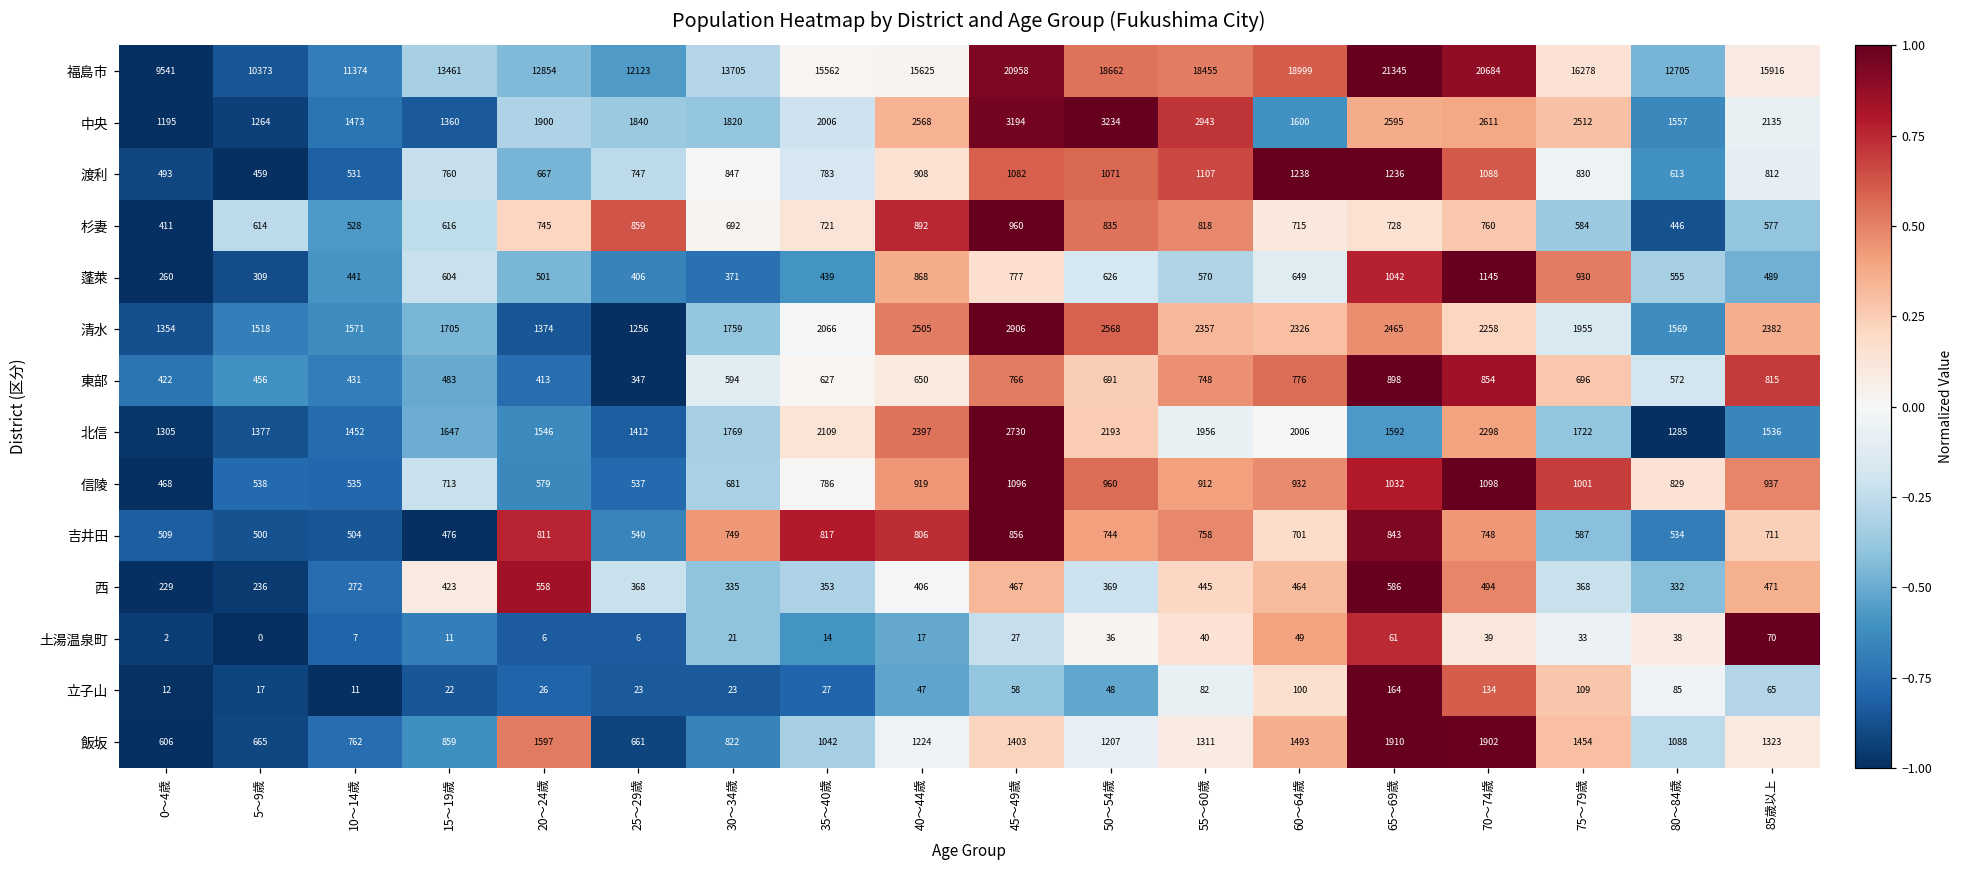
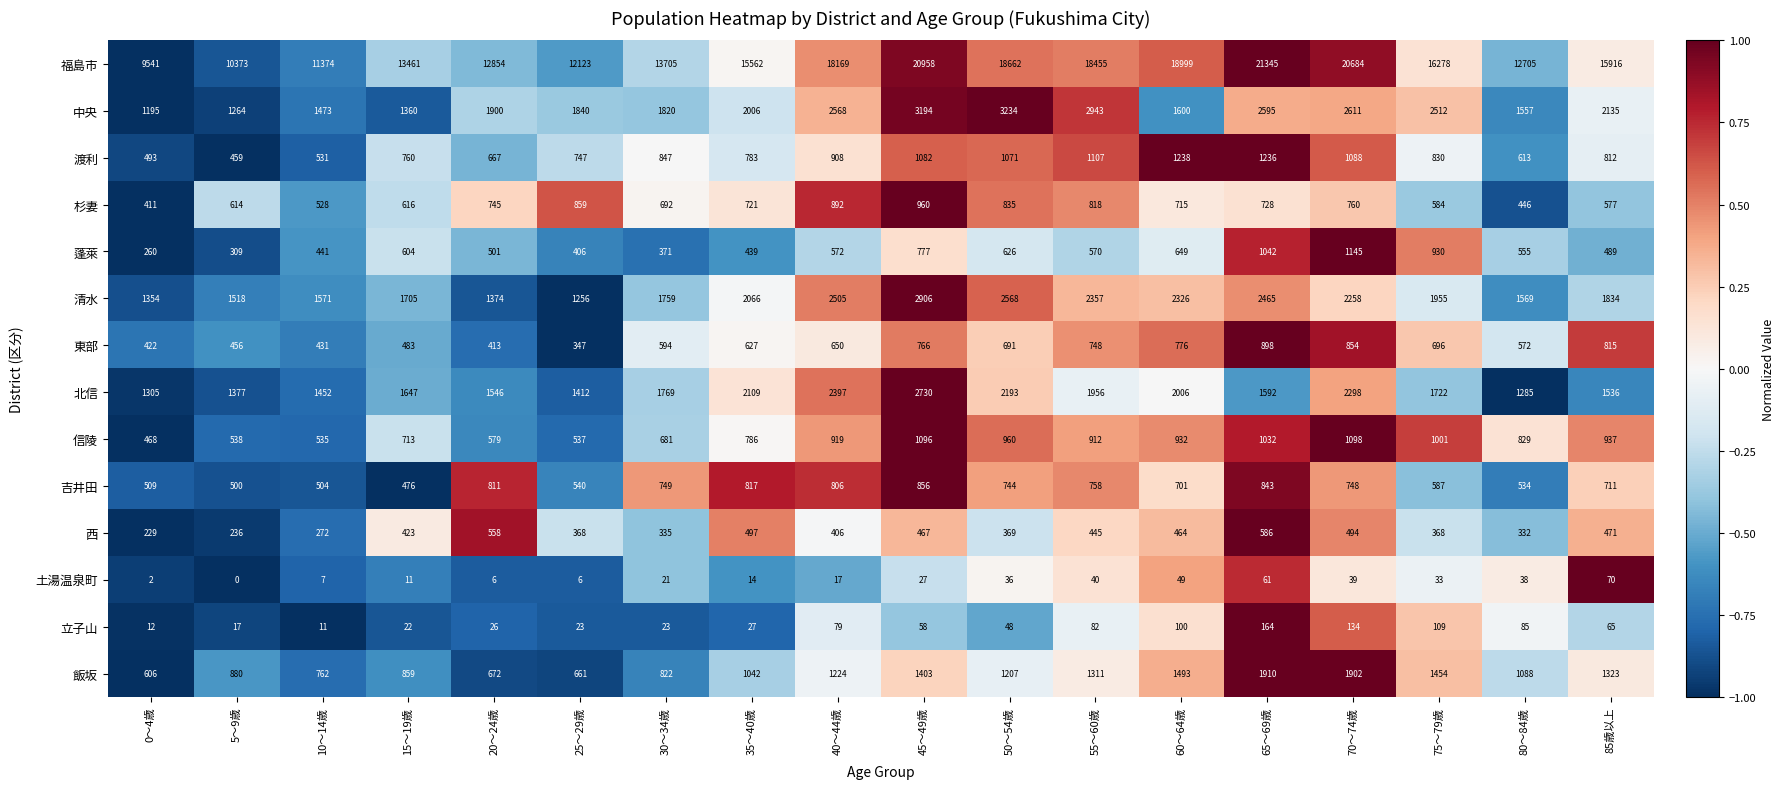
  {
    "福島市": {
      "0～4歳": 9541,
      "5～9歳": 10373,
      "10～14歳": 11374,
      "15～19歳": 13461,
      "20～24歳": 12854,
      "25～29歳": 12123,
      "30～34歳": 13705,
      "35～40歳": 15562,
-     "40～44歳": 15625,
+     "40～44歳": 18169,
      "45～49歳": 20958,
      "50～54歳": 18662,
      "55～60歳": 18455,
      "60～64歳": 18999,
      "65～69歳": 21345,
      "70～74歳": 20684,
      "75～79歳": 16278,
      "80～84歳": 12705,
      "85歳以上": 15916
    },
    "蓬萊": {
      "0～4歳": 260,
      "5～9歳": 309,
      "10～14歳": 441,
      "15～19歳": 604,
      "20～24歳": 501,
      "25～29歳": 406,
      "30～34歳": 371,
      "35～40歳": 439,
-     "40～44歳": 868,
+     "40～44歳": 572,
      "45～49歳": 777,
      "50～54歳": 626,
      "55～60歳": 570,
      "60～64歳": 649,
      "65～69歳": 1042,
      "70～74歳": 1145,
      "75～79歳": 930,
      "80～84歳": 555,
      "85歳以上": 489
    },
    "清水": {
      "0～4歳": 1354,
      "5～9歳": 1518,
      "10～14歳": 1571,
      "15～19歳": 1705,
      "20～24歳": 1374,
      "25～29歳": 1256,
      "30～34歳": 1759,
      "35～40歳": 2066,
      "40～44歳": 2505,
      "45～49歳": 2906,
      "50～54歳": 2568,
      "55～60歳": 2357,
      "60～64歳": 2326,
      "65～69歳": 2465,
      "70～74歳": 2258,
      "75～79歳": 1955,
      "80～84歳": 1569,
-     "85歳以上": 2382
+     "85歳以上": 1834
    },
    "西": {
      "0～4歳": 229,
      "5～9歳": 236,
      "10～14歳": 272,
      "15～19歳": 423,
      "20～24歳": 558,
      "25～29歳": 368,
      "30～34歳": 335,
-     "35～40歳": 353,
+     "35～40歳": 497,
      "40～44歳": 406,
      "45～49歳": 467,
      "50～54歳": 369,
      "55～60歳": 445,
      "60～64歳": 464,
      "65～69歳": 586,
      "70～74歳": 494,
      "75～79歳": 368,
      "80～84歳": 332,
      "85歳以上": 471
    },
    "立子山": {
      "0～4歳": 12,
      "5～9歳": 17,
      "10～14歳": 11,
      "15～19歳": 22,
      "20～24歳": 26,
      "25～29歳": 23,
      "30～34歳": 23,
      "35～40歳": 27,
-     "40～44歳": 47,
+     "40～44歳": 79,
      "45～49歳": 58,
      "50～54歳": 48,
      "55～60歳": 82,
      "60～64歳": 100,
      "65～69歳": 164,
      "70～74歳": 134,
      "75～79歳": 109,
      "80～84歳": 85,
      "85歳以上": 65
    },
    "飯坂": {
      "0～4歳": 606,
-     "5～9歳": 665,
+     "5～9歳": 880,
      "10～14歳": 762,
      "15～19歳": 859,
-     "20～24歳": 1597,
+     "20～24歳": 672,
      "25～29歳": 661,
      "30～34歳": 822,
      "35～40歳": 1042,
      "40～44歳": 1224,
      "45～49歳": 1403,
      "50～54歳": 1207,
      "55～60歳": 1311,
      "60～64歳": 1493,
      "65～69歳": 1910,
      "70～74歳": 1902,
      "75～79歳": 1454,
      "80～84歳": 1088,
      "85歳以上": 1323
    }
  }
